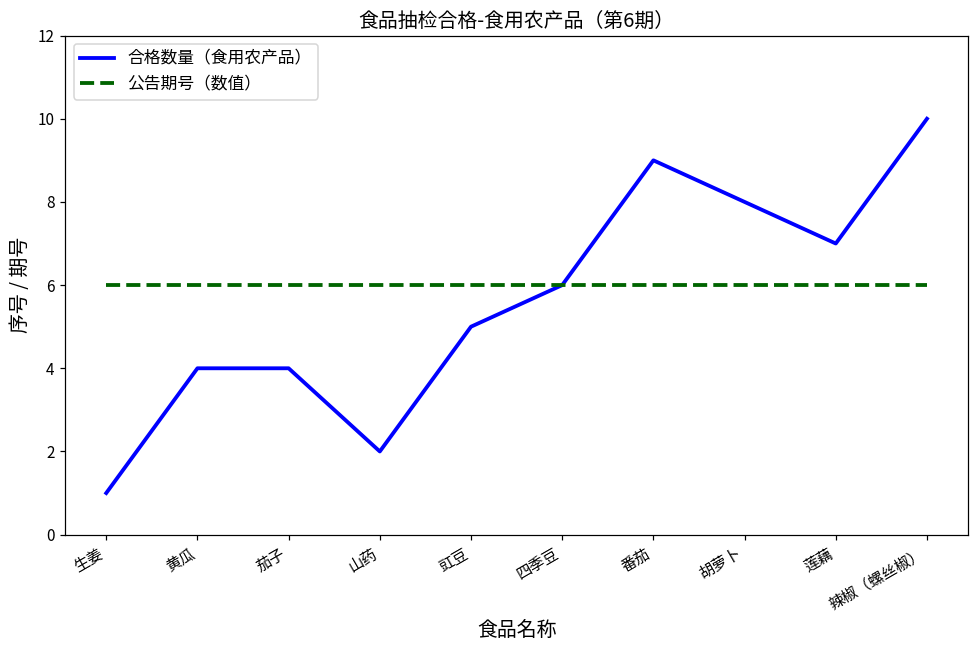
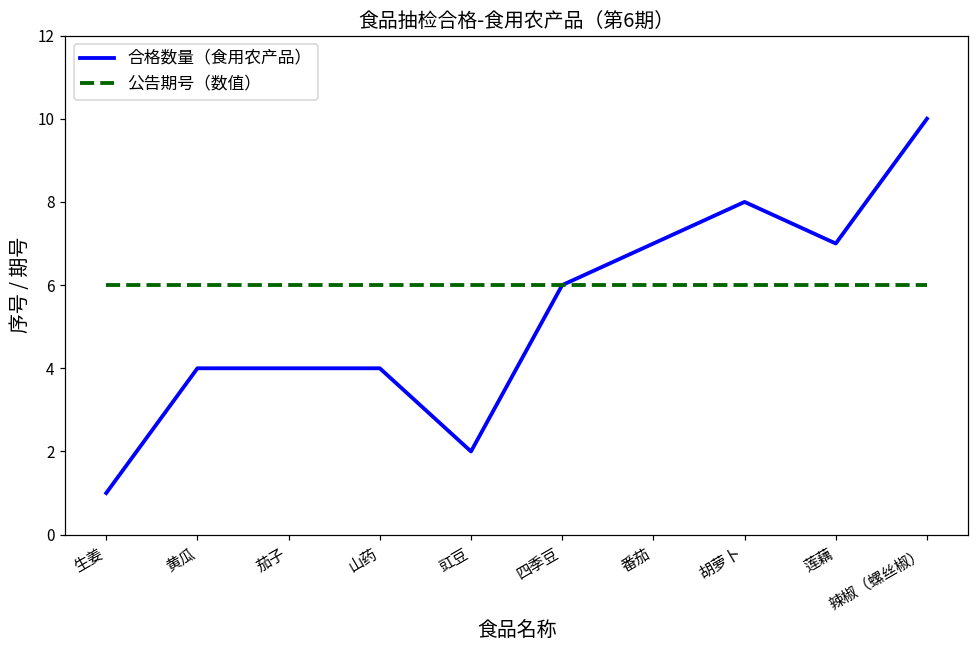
  {
    "合格数量（食用农产品）": {
      "生姜": 1,
      "黄瓜": 4,
      "茄子": 4,
-     "山药": 2,
-     "豇豆": 5,
-     "番茄": 9,
+     "山药": 4,
+     "豇豆": 2,
+     "番茄": 7,
      "胡萝卜": 8,
      "莲藕": 7,
      "辣椒（螺丝椒）": 10
    },
    "公告期号（数值）": {
      "生姜": 6,
      "黄瓜": 6,
      "茄子": 6,
      "山药": 6,
      "豇豆": 6,
      "番茄": 6,
      "胡萝卜": 6,
      "莲藕": 6,
      "辣椒（螺丝椒）": 6
    }
  }
